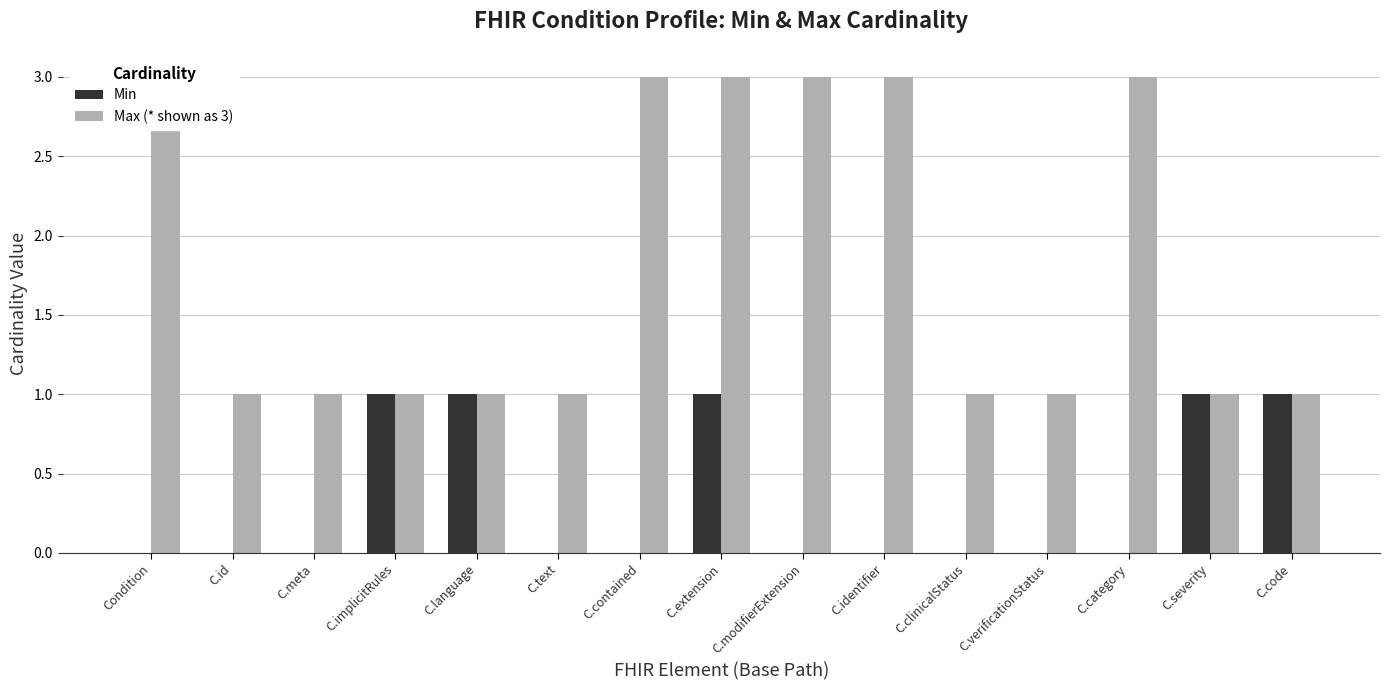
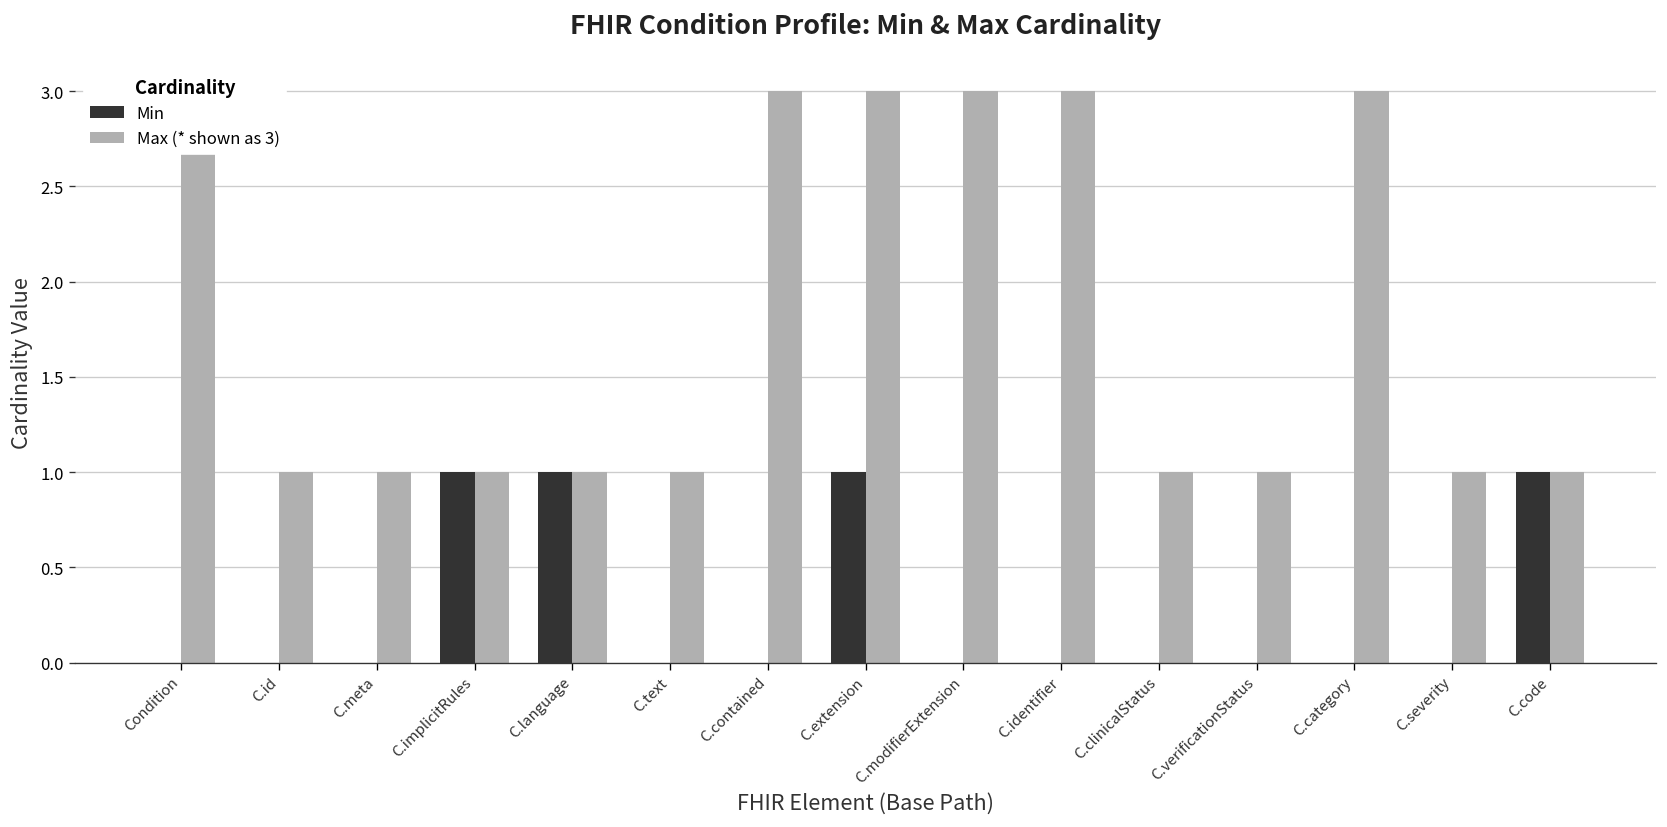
  {
    "Min": {
      "Condition": 0,
      "C.id": 0,
      "C.meta": 0,
      "C.implicitRules": 1,
      "C.language": 1,
      "C.text": 0,
      "C.contained": 0,
      "C.extension": 1,
      "C.modifierExtension": 0,
      "C.identifier": 0,
      "C.clinicalStatus": 0,
      "C.verificationStatus": 0,
      "C.category": 0,
-     "C.severity": 1,
+     "C.severity": 0,
      "C.code": 1
    },
    "Max (* shown as 3)": {
      "C.id": 1,
      "C.meta": 1,
      "C.implicitRules": 1,
      "C.language": 1,
      "C.text": 1,
      "C.contained": 3,
      "C.extension": 3,
      "C.modifierExtension": 3,
      "C.identifier": 3,
      "C.clinicalStatus": 1,
      "C.verificationStatus": 1,
      "C.category": 3,
      "C.severity": 1,
      "C.code": 1
    }
  }
